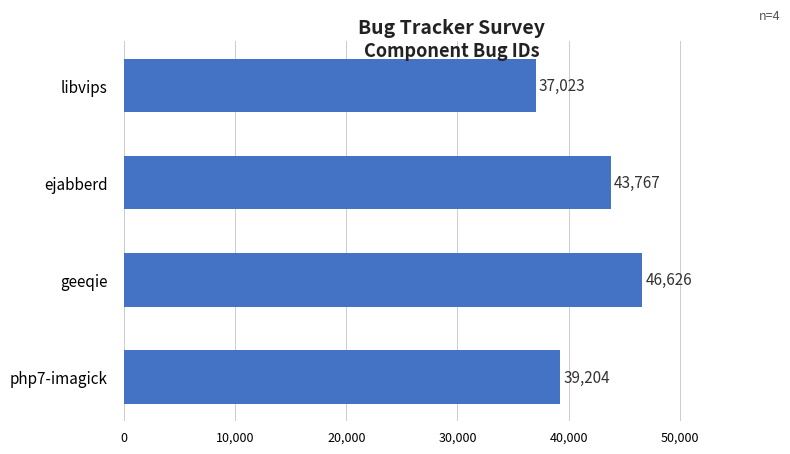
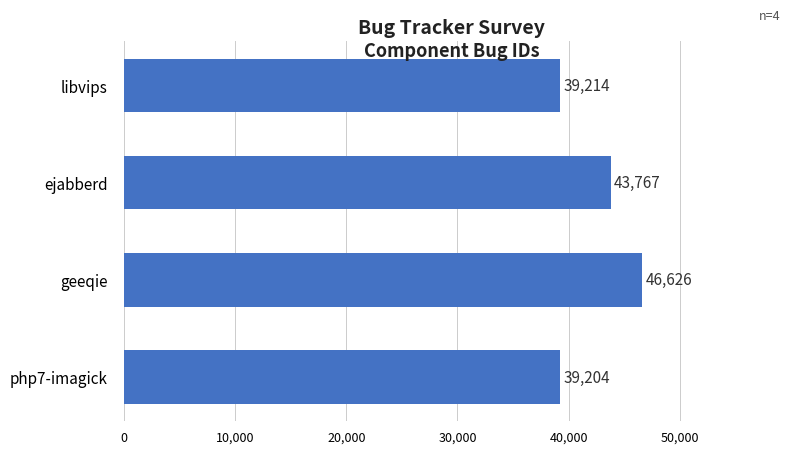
  {
-   "libvips": "37,023",
+   "libvips": "39,214",
    "ejabberd": "43,767",
    "geeqie": "46,626",
    "php7-imagick": "39,204"
  }
